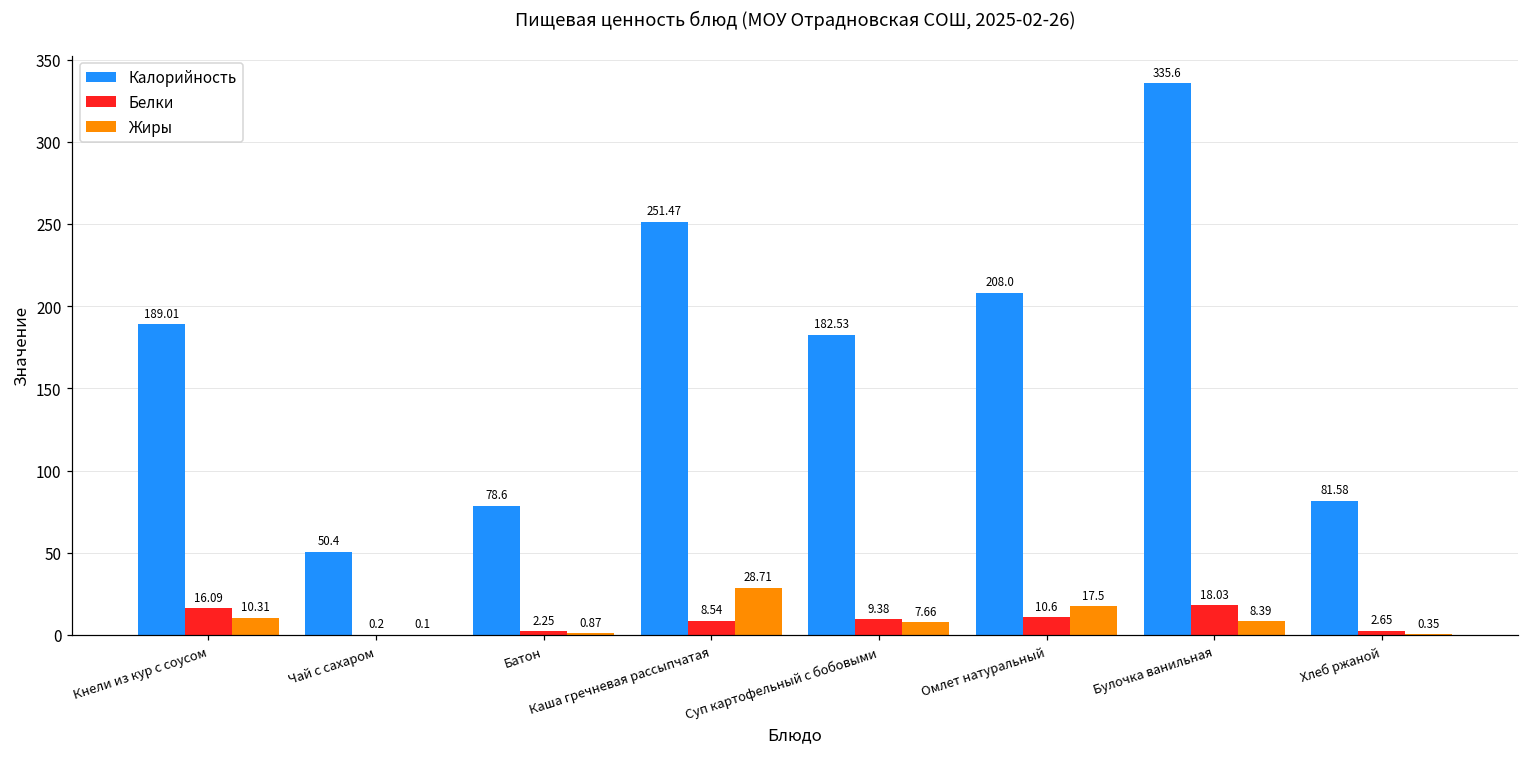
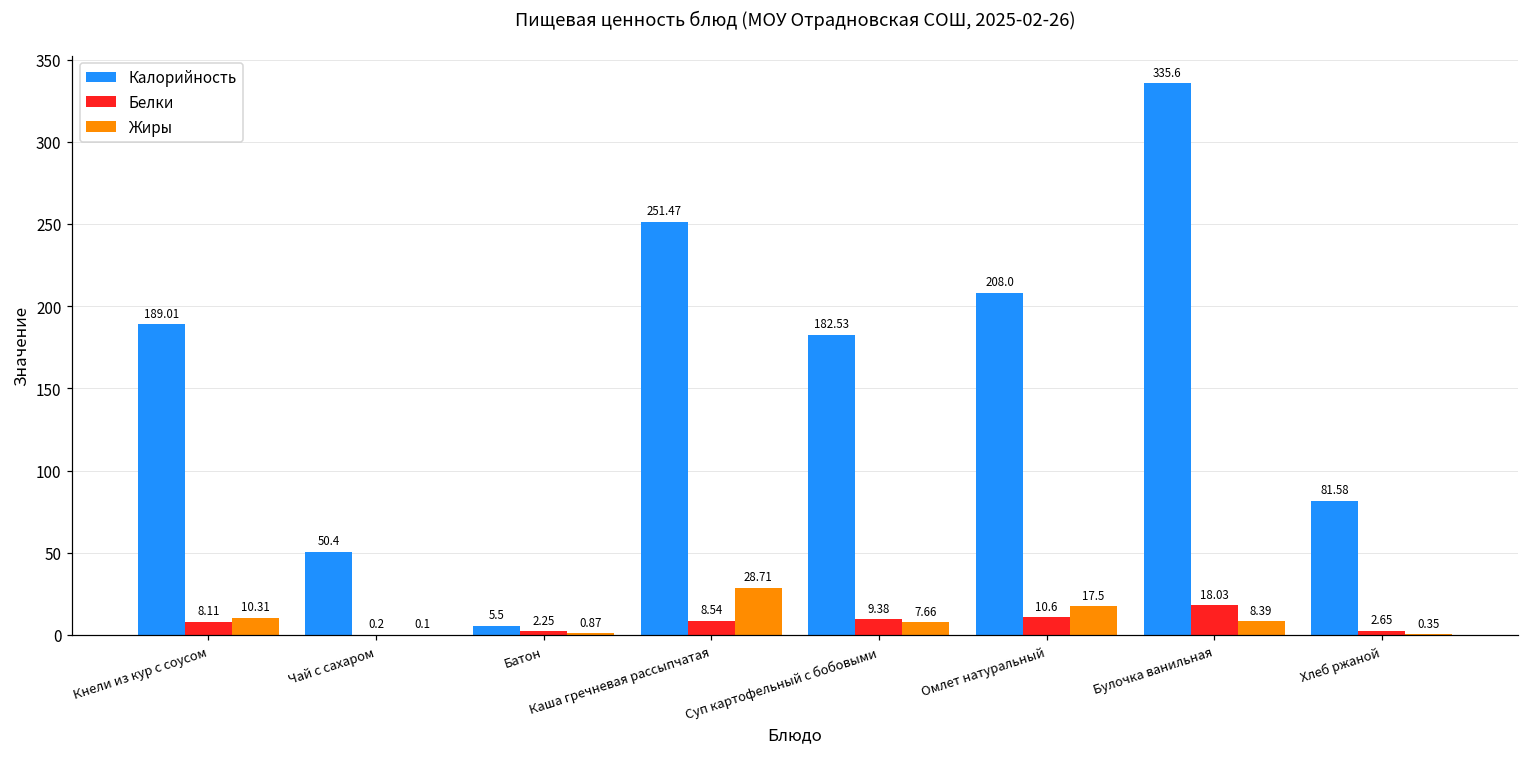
  {
    "Калорийность": {
      "Кнели из кур с соусом": 189.01,
      "Чай с сахаром": 50.4,
-     "Батон": 78.6,
+     "Батон": 5.5,
      "Каша гречневая рассыпчатая": 251.47,
      "Суп картофельный с бобовыми": 182.53,
      "Омлет натуральный": 208.0,
      "Булочка ванильная": 335.6,
      "Хлеб ржаной": 81.58
    },
    "Белки": {
-     "Кнели из кур с соусом": 16.09,
+     "Кнели из кур с соусом": 8.11,
      "Чай с сахаром": 0.2,
      "Батон": 2.25,
      "Каша гречневая рассыпчатая": 8.54,
      "Суп картофельный с бобовыми": 9.38,
      "Омлет натуральный": 10.6,
      "Булочка ванильная": 18.03,
      "Хлеб ржаной": 2.65
    },
    "Жиры": {
      "Кнели из кур с соусом": 10.31,
      "Чай с сахаром": 0.1,
      "Батон": 0.87,
      "Каша гречневая рассыпчатая": 28.71,
      "Суп картофельный с бобовыми": 7.66,
      "Омлет натуральный": 17.5,
      "Булочка ванильная": 8.39,
      "Хлеб ржаной": 0.35
    }
  }
